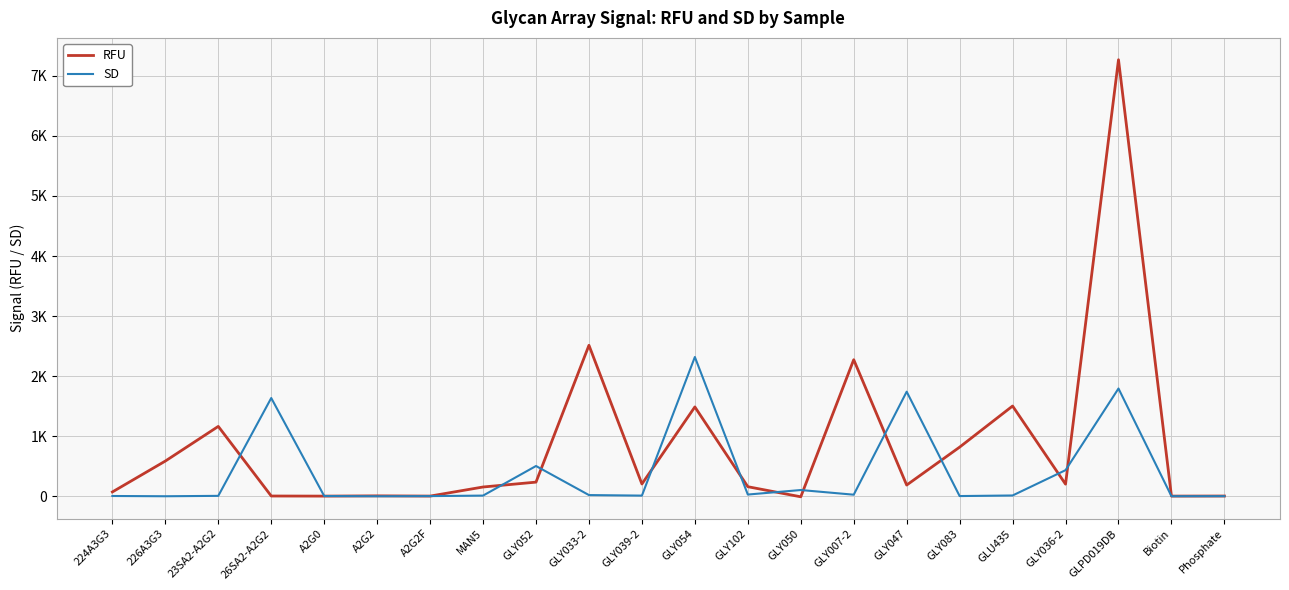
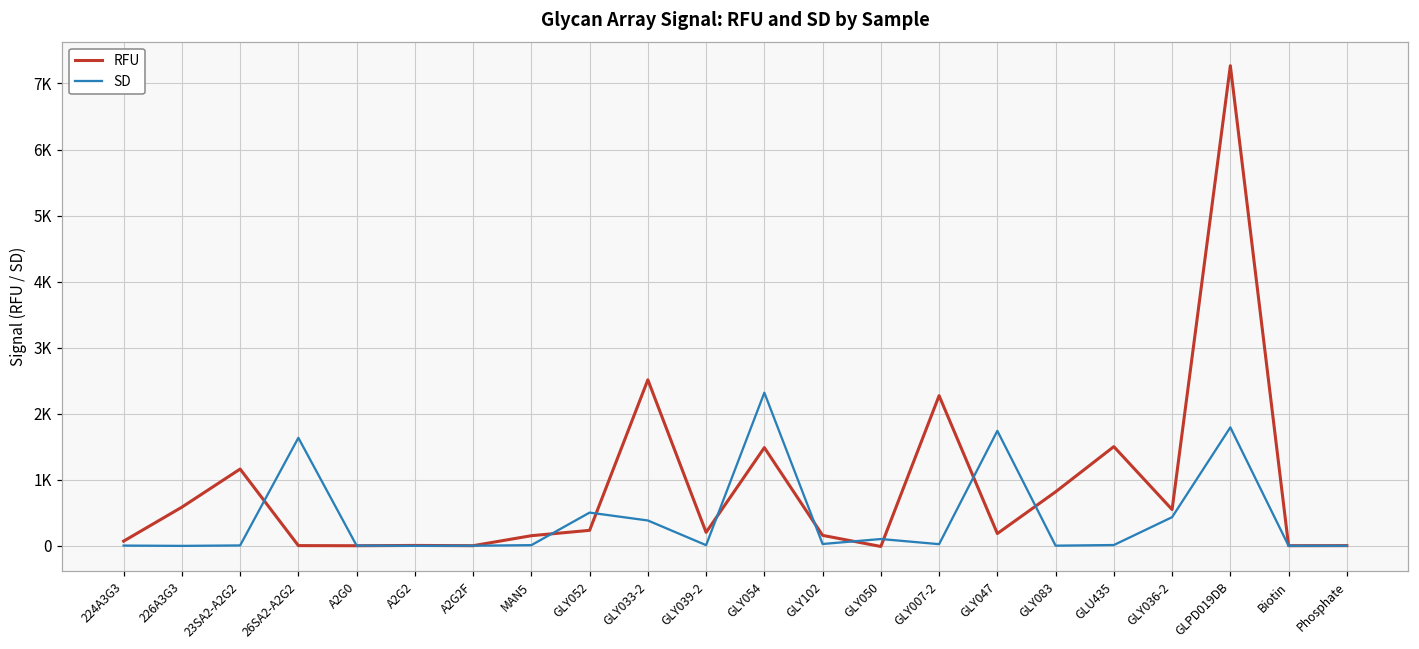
  {
    "RFU": {
      "224A3G3": 100,
      "226A3G3": 600,
      "23SA2-A2G2": 1200,
      "26SA2-A2G2": 0,
      "MAN5": 200,
      "GLY052": 200,
      "GLY033-2": 2500,
      "GLY039-2": 200,
      "GLY054": 1500,
      "GLY102": 200,
      "GLY050": 0,
      "GLY007-2": 2300,
      "GLY047": 200,
      "GLY083": 800,
      "GLU435": 1500,
-     "GLY036-2": 200,
+     "GLY036-2": 600,
      "GLPD019DB": 7300
    },
    "SD": {
      "224A3G3": 0,
      "226A3G3": 0,
      "23SA2-A2G2": 0,
      "26SA2-A2G2": 1600,
      "MAN5": 0,
      "GLY052": 500,
-     "GLY033-2": 0,
+     "GLY033-2": 400,
      "GLY039-2": 0,
      "GLY054": 2300,
      "GLY102": 0,
      "GLY050": 100,
      "GLY007-2": 0,
      "GLY047": 1700,
      "GLY083": 0,
      "GLU435": 0,
      "GLY036-2": 400,
      "GLPD019DB": 1800
    }
  }
